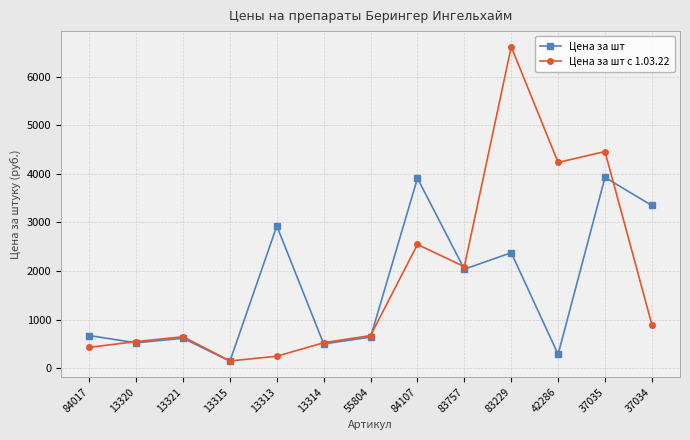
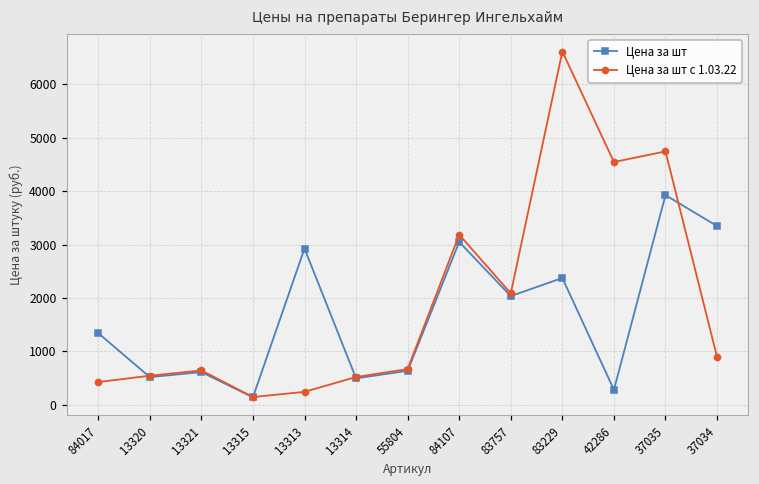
  {
    "Цена за шт": {
-     "84017": 700,
+     "84017": 1300,
      "13313": 2900,
-     "84107": 3900,
+     "84107": 3000,
      "83229": 2400,
      "42286": 300,
      "37035": 3900,
      "37034": 3300
    },
    "Цена за шт с 1.03.22": {
      "84017": 400,
      "13313": 200,
-     "84107": 2500,
+     "84107": 3200,
      "83229": 6600,
-     "42286": 4200,
-     "37035": 4500,
+     "42286": 4500,
+     "37035": 4700,
      "37034": 900
    }
  }
